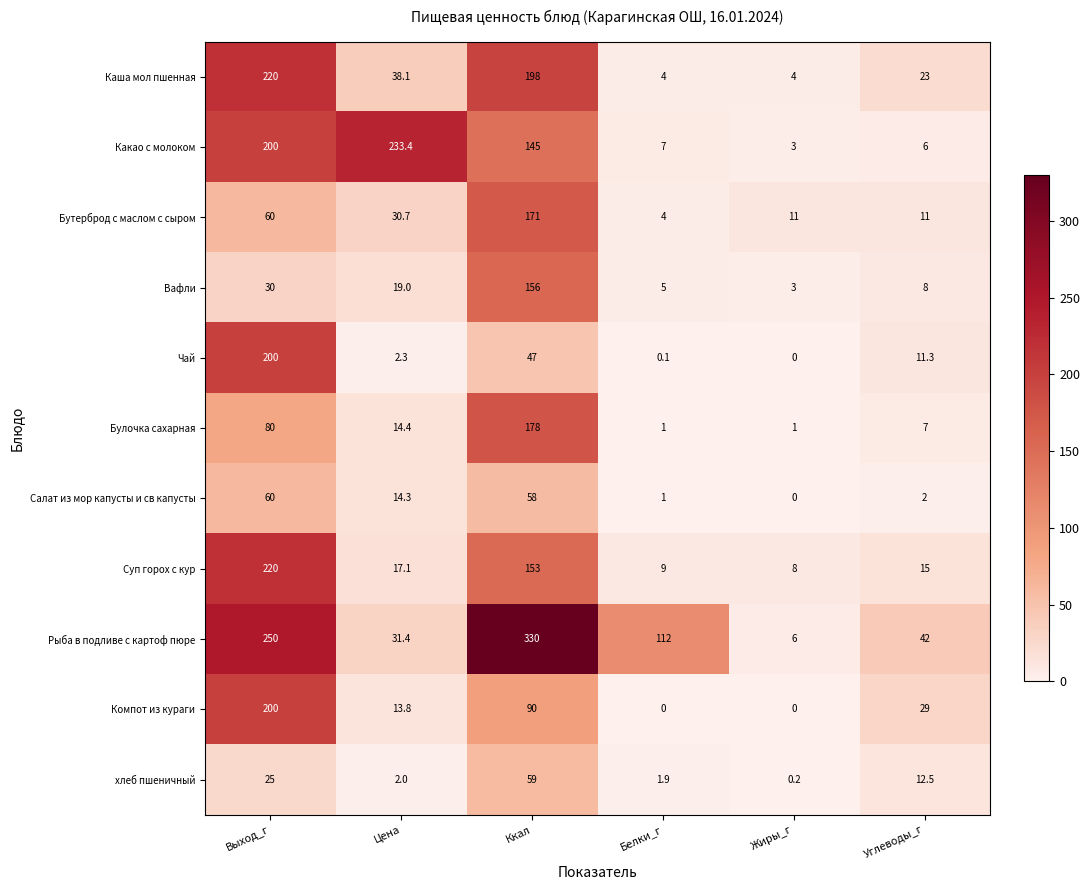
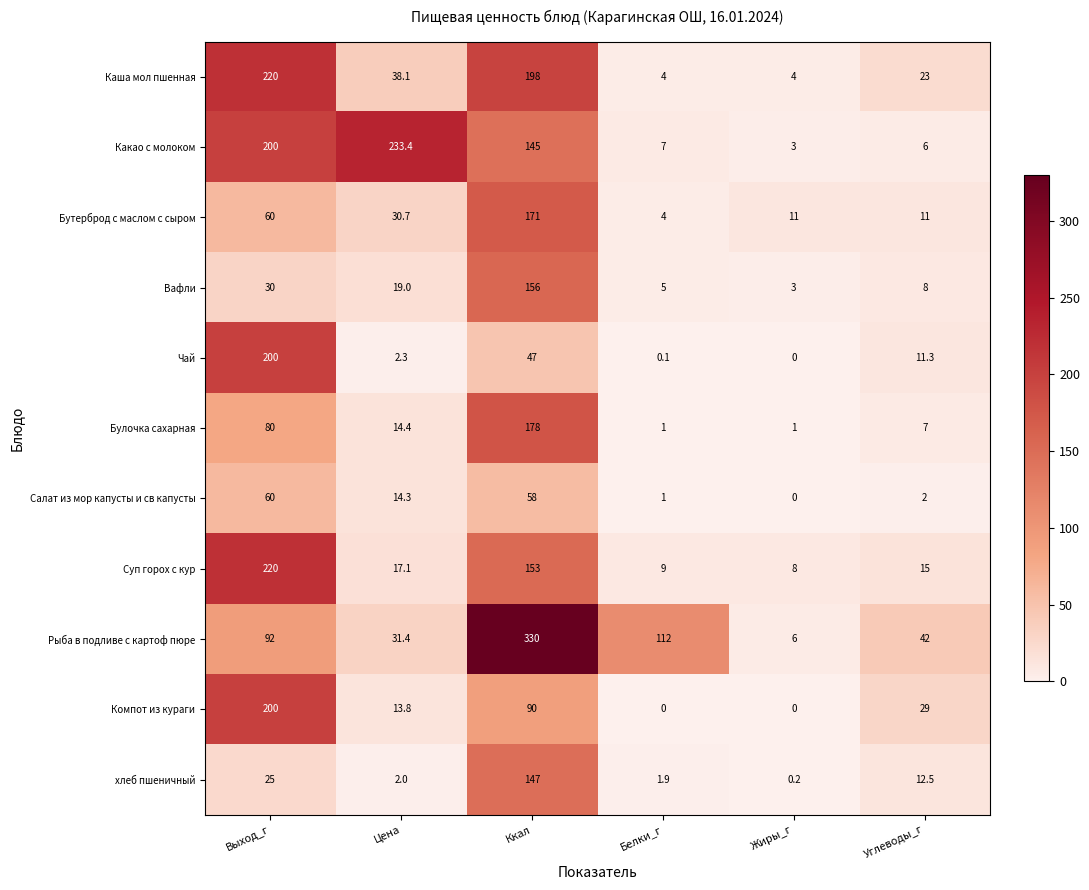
  {
    "Каша мол пшенная": {
      "Выход_г": 220,
      "Цена": 38.1,
      "Ккал": 198,
      "Белки_г": 4,
      "Жиры_г": 4,
      "Углеводы_г": 23
    },
    "Какао с молоком": {
      "Выход_г": 200,
      "Цена": 233.4,
      "Ккал": 145,
      "Белки_г": 7,
      "Жиры_г": 3,
      "Углеводы_г": 6
    },
    "Бутерброд с маслом с сыром": {
      "Выход_г": 60,
      "Цена": 30.7,
      "Ккал": 171,
      "Белки_г": 4,
      "Жиры_г": 11,
      "Углеводы_г": 11
    },
    "Вафли": {
      "Выход_г": 30,
      "Цена": 19.0,
      "Ккал": 156,
      "Белки_г": 5,
      "Жиры_г": 3,
      "Углеводы_г": 8
    },
    "Чай": {
      "Выход_г": 200,
      "Цена": 2.3,
      "Ккал": 47,
      "Белки_г": 0.1,
      "Жиры_г": 0,
      "Углеводы_г": 11.3
    },
    "Булочка сахарная": {
      "Выход_г": 80,
      "Цена": 14.4,
      "Ккал": 178,
      "Белки_г": 1,
      "Жиры_г": 1,
      "Углеводы_г": 7
    },
    "Салат из мор капусты и св капусты": {
      "Выход_г": 60,
      "Цена": 14.3,
      "Ккал": 58,
      "Белки_г": 1,
      "Жиры_г": 0,
      "Углеводы_г": 2
    },
    "Суп горох с кур": {
      "Выход_г": 220,
      "Цена": 17.1,
      "Ккал": 153,
      "Белки_г": 9,
      "Жиры_г": 8,
      "Углеводы_г": 15
    },
    "Рыба в подливе с картоф пюре": {
-     "Выход_г": 250,
+     "Выход_г": 92,
      "Цена": 31.4,
      "Ккал": 330,
      "Белки_г": 112,
      "Жиры_г": 6,
      "Углеводы_г": 42
    },
    "Компот из кураги": {
      "Выход_г": 200,
      "Цена": 13.8,
      "Ккал": 90,
      "Белки_г": 0,
      "Жиры_г": 0,
      "Углеводы_г": 29
    },
    "хлеб пшеничный": {
      "Выход_г": 25,
      "Цена": 2.0,
-     "Ккал": 59,
+     "Ккал": 147,
      "Белки_г": 1.9,
      "Жиры_г": 0.2,
      "Углеводы_г": 12.5
    }
  }
